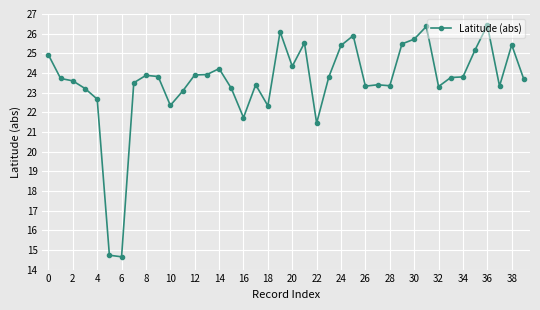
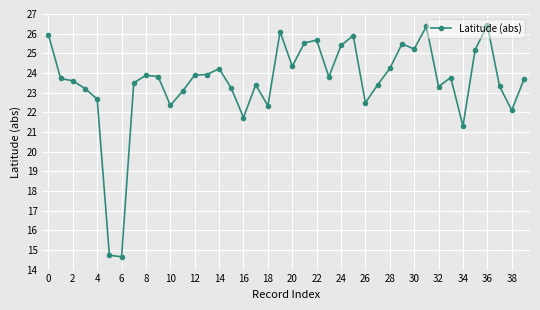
  {
-   "0": 24.9,
+   "0": 26.0,
    "2": 23.6,
    "4": 22.7,
    "6": 14.7,
    "8": 23.9,
    "10": 22.4,
    "12": 23.9,
    "14": 24.2,
    "16": 21.7,
    "18": 22.3,
    "20": 24.3,
-   "22": 21.5,
+   "22": 25.7,
    "24": 25.4,
-   "26": 23.3,
-   "28": 23.4,
-   "30": 25.7,
+   "26": 22.5,
+   "28": 24.2,
+   "30": 25.2,
    "32": 23.3,
-   "34": 23.8,
-   "38": 25.4
+   "34": 21.3,
+   "38": 22.1
  }
